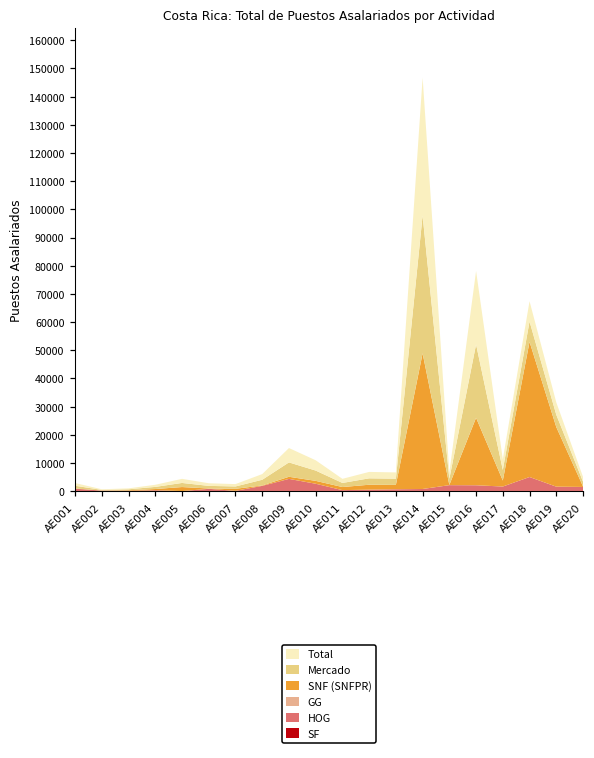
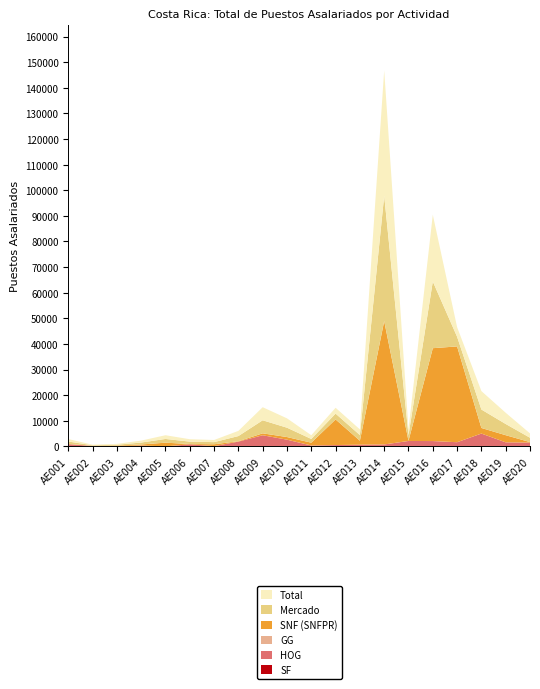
  {
    "SNF (SNFPR)": {
-     "AE012": 2000,
-     "AE016": 24000,
-     "AE017": 2000,
-     "AE018": 48000,
-     "AE019": 21000
+     "AE012": 10000,
+     "AE016": 36000,
+     "AE017": 37000,
+     "AE018": 2000,
+     "AE019": 3000
    },
    "Total": {
      "AE005": 1000,
      "AE008": 2000,
      "AE009": 5000,
      "AE010": 4000,
      "AE011": 1000,
      "AE012": 2000,
      "AE013": 2000,
      "AE014": 49000,
      "AE015": 2000,
      "AE016": 26000,
      "AE017": 4000,
      "AE018": 7000,
      "AE019": 4000,
      "AE020": 2000
    }
  }
